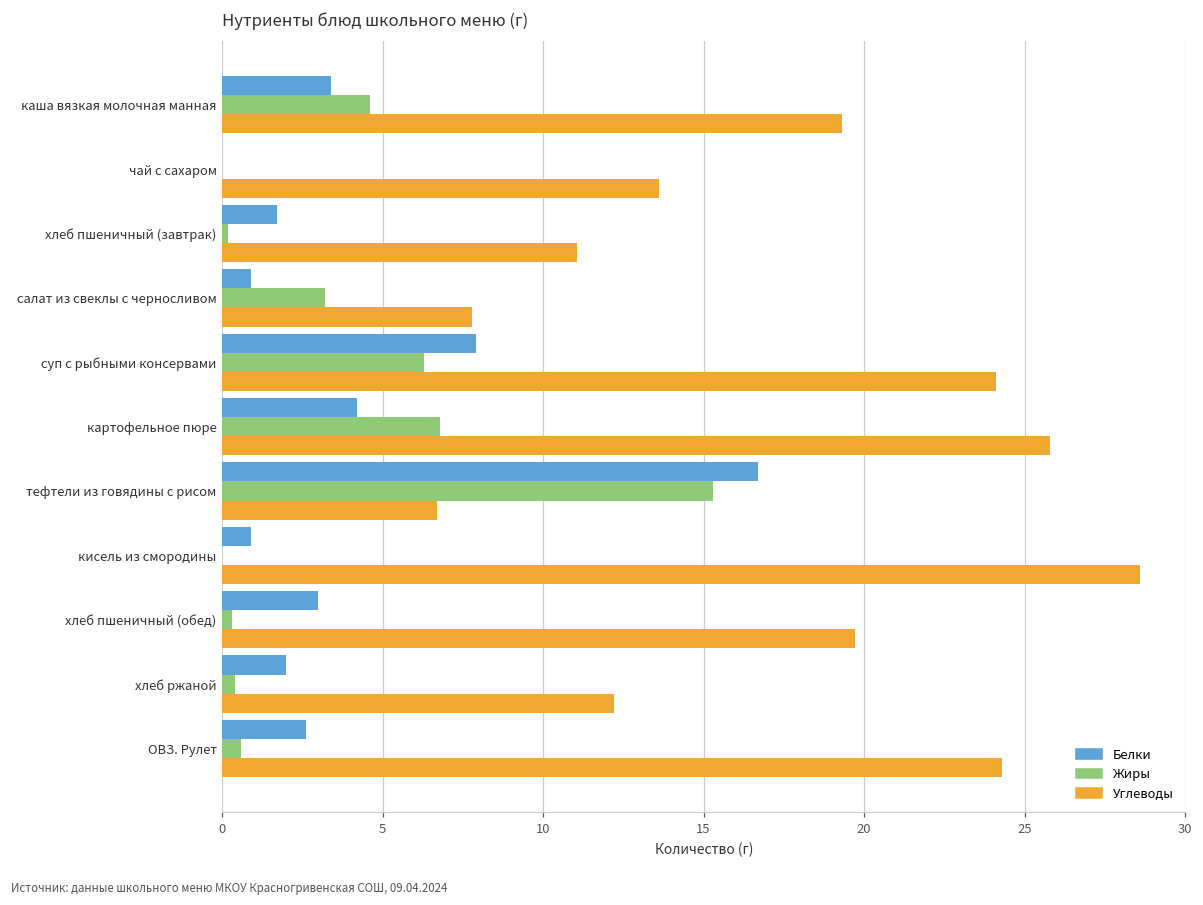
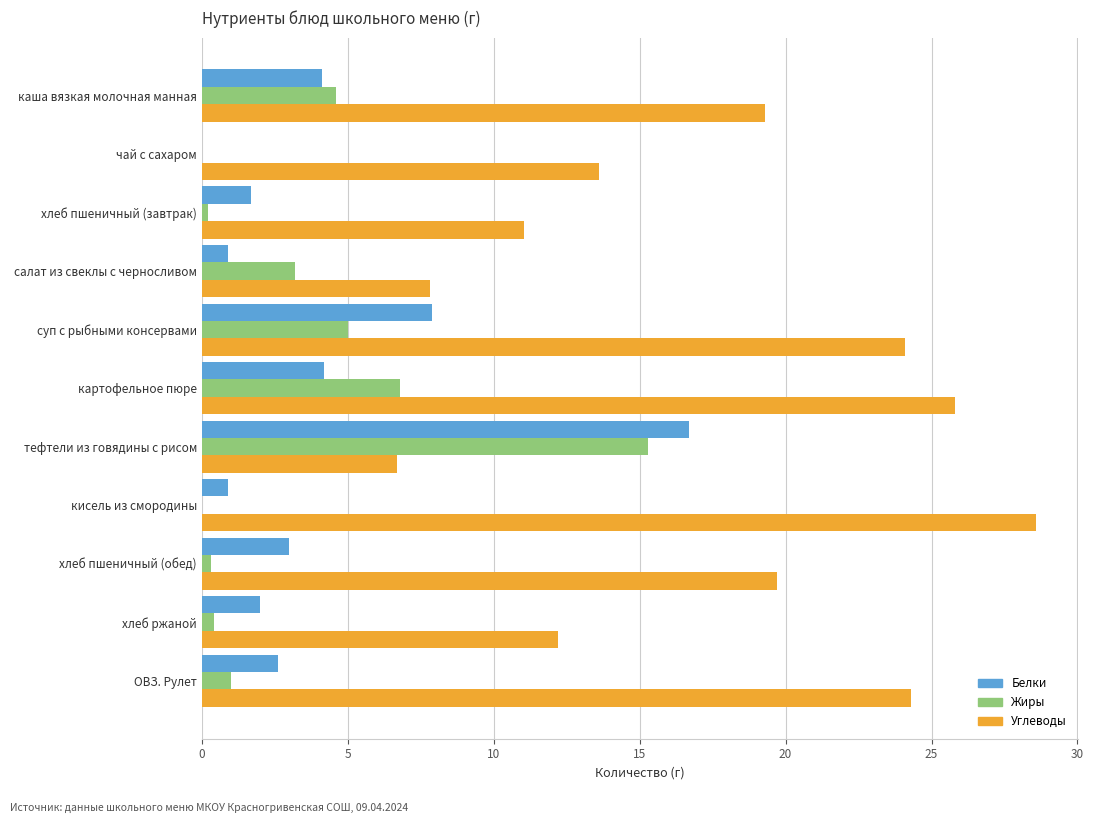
  {
    "Белки": {
-     "каша вязкая молочная манная": 3.4,
+     "каша вязкая молочная манная": 4.1,
      "чай с сахаром": 0.0,
      "хлеб пшеничный (завтрак)": 1.7,
      "салат из свеклы с черносливом": 0.9,
      "суп с рыбными консервами": 7.9,
      "картофельное пюре": 4.2,
      "тефтели из говядины с рисом": 16.7,
      "кисель из смородины": 0.9,
      "хлеб пшеничный (обед)": 3.0,
      "хлеб ржаной": 2.0,
      "ОВЗ. Рулет": 2.6
    },
    "Жиры": {
      "каша вязкая молочная манная": 4.6,
      "чай с сахаром": 0.0,
      "хлеб пшеничный (завтрак)": 0.2,
      "салат из свеклы с черносливом": 3.2,
-     "суп с рыбными консервами": 6.3,
+     "суп с рыбными консервами": 5.0,
      "картофельное пюре": 6.8,
      "тефтели из говядины с рисом": 15.3,
      "кисель из смородины": 0.0,
      "хлеб пшеничный (обед)": 0.3,
      "хлеб ржаной": 0.4,
-     "ОВЗ. Рулет": 0.6
+     "ОВЗ. Рулет": 1.0
    },
    "Углеводы": {
      "каша вязкая молочная манная": 19.3,
      "чай с сахаром": 13.6,
      "хлеб пшеничный (завтрак)": 11.1,
      "салат из свеклы с черносливом": 7.8,
      "суп с рыбными консервами": 24.1,
      "картофельное пюре": 25.8,
      "тефтели из говядины с рисом": 6.7,
      "кисель из смородины": 28.6,
      "хлеб пшеничный (обед)": 19.7,
      "хлеб ржаной": 12.2,
      "ОВЗ. Рулет": 24.3
    }
  }
